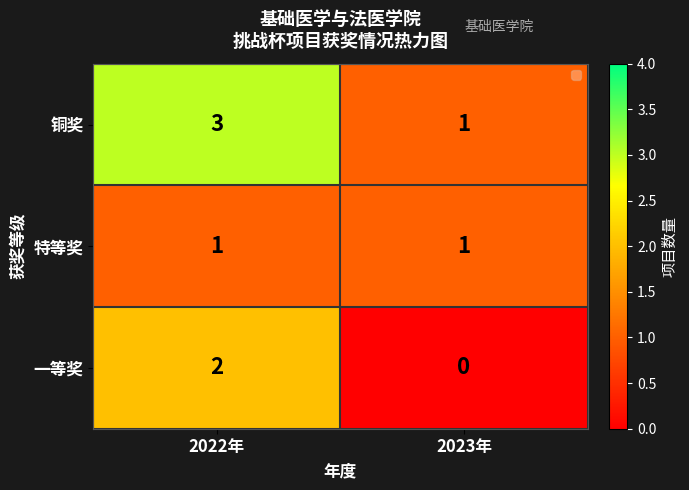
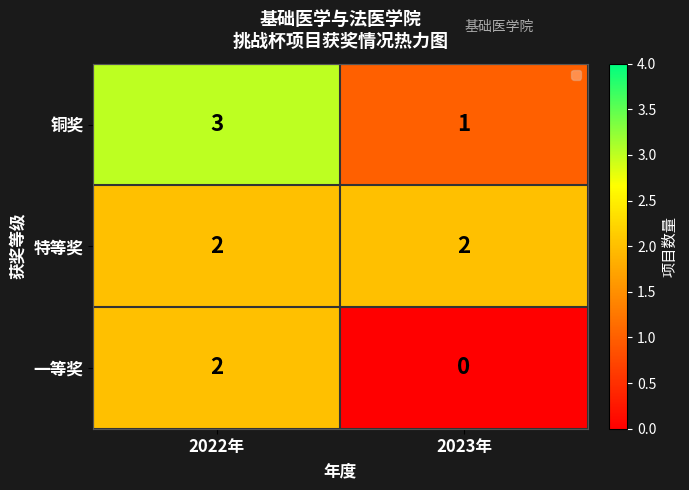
  {
    "铜奖": {
      "2022年": 3,
      "2023年": 1
    },
    "特等奖": {
-     "2022年": 1,
-     "2023年": 1
+     "2022年": 2,
+     "2023年": 2
    },
    "一等奖": {
      "2022年": 2,
      "2023年": 0
    }
  }
